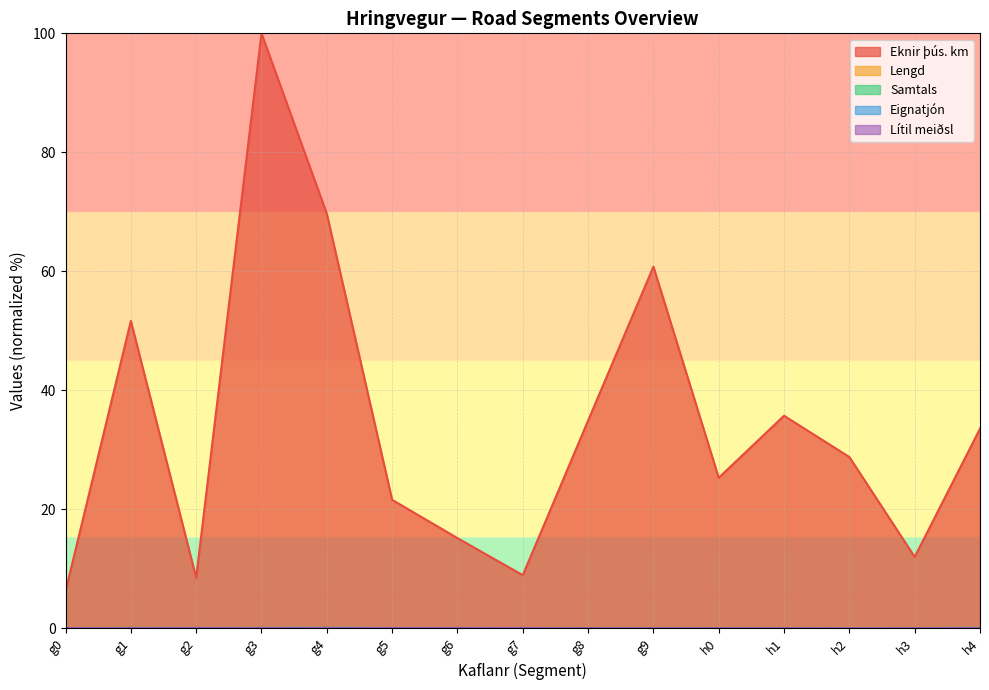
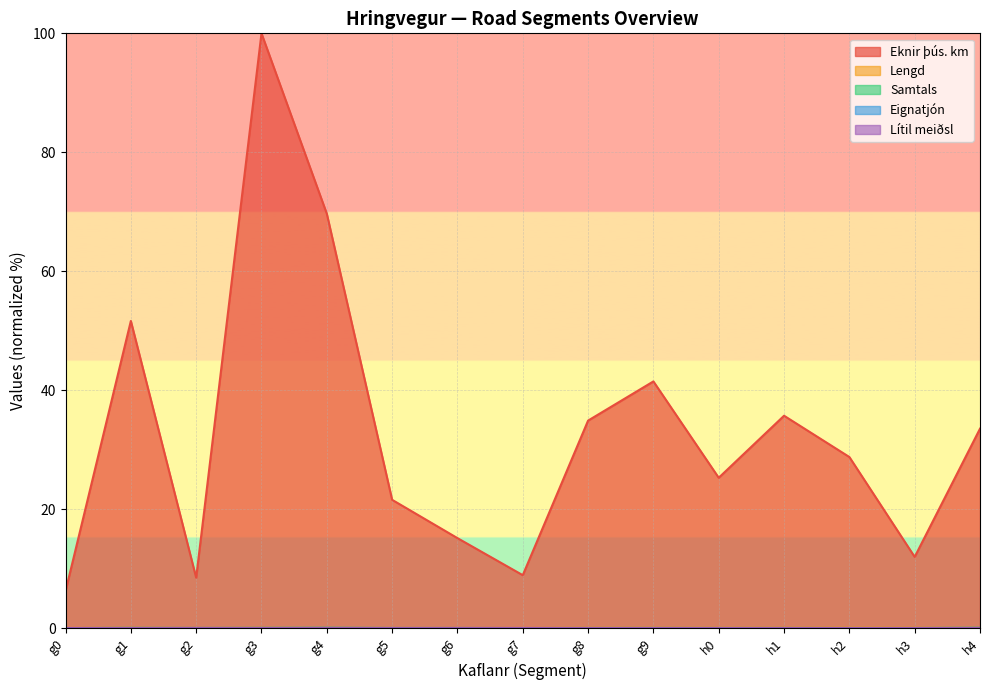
  {
    "Eknir þús. km": {
      "g0": 6,
      "g1": 52,
      "g2": 8,
      "g3": 100,
      "g4": 70,
      "g5": 22,
      "g6": 15,
      "g7": 9,
      "g8": 35,
-     "g9": 61,
+     "g9": 41,
      "h0": 25,
      "h1": 36,
      "h2": 29,
      "h3": 12,
      "h4": 34
    },
    "Lítil meiðsl": {
      "g0": 0,
      "g1": 0,
      "g2": 0,
      "g3": 0,
      "g4": 0,
      "g5": 0,
      "g6": 0,
      "g7": 0,
      "g8": 0,
      "g9": 0,
      "h0": 0,
      "h1": 0,
      "h2": 0,
      "h3": 0,
      "h4": 0
    }
  }
